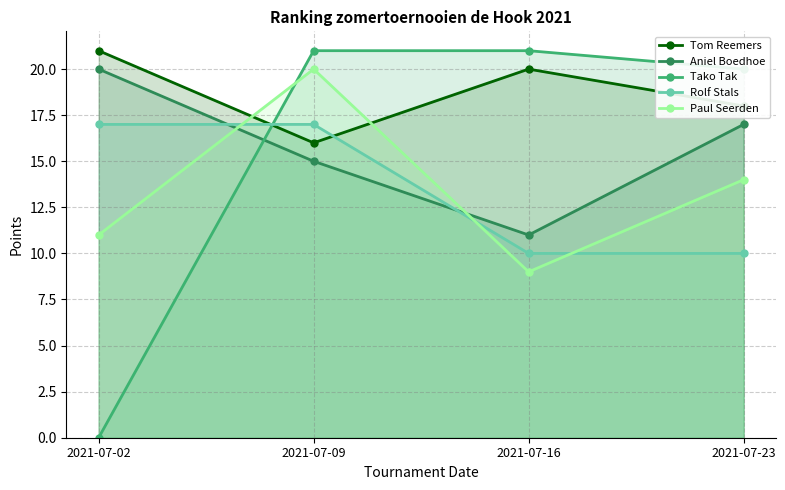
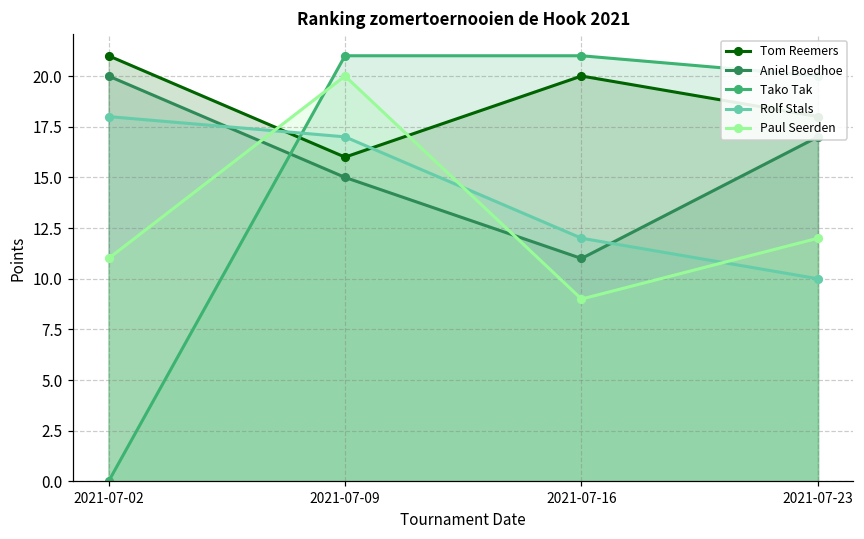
  {
    "Tom Reemers": {
      "2021-07-02": 21,
      "2021-07-09": 16,
      "2021-07-16": 20
    },
    "Rolf Stals": {
-     "2021-07-02": 17,
+     "2021-07-02": 18,
      "2021-07-09": 17,
-     "2021-07-16": 10,
+     "2021-07-16": 12,
      "2021-07-23": 10
    },
    "Paul Seerden": {
      "2021-07-02": 11,
      "2021-07-09": 20,
      "2021-07-16": 9,
-     "2021-07-23": 14
+     "2021-07-23": 12
    }
  }
